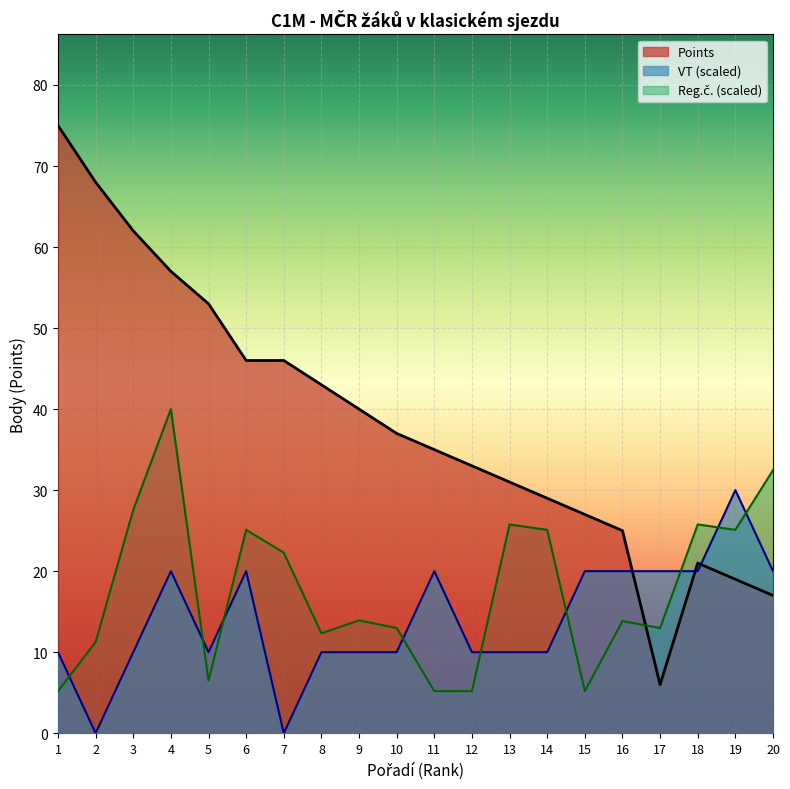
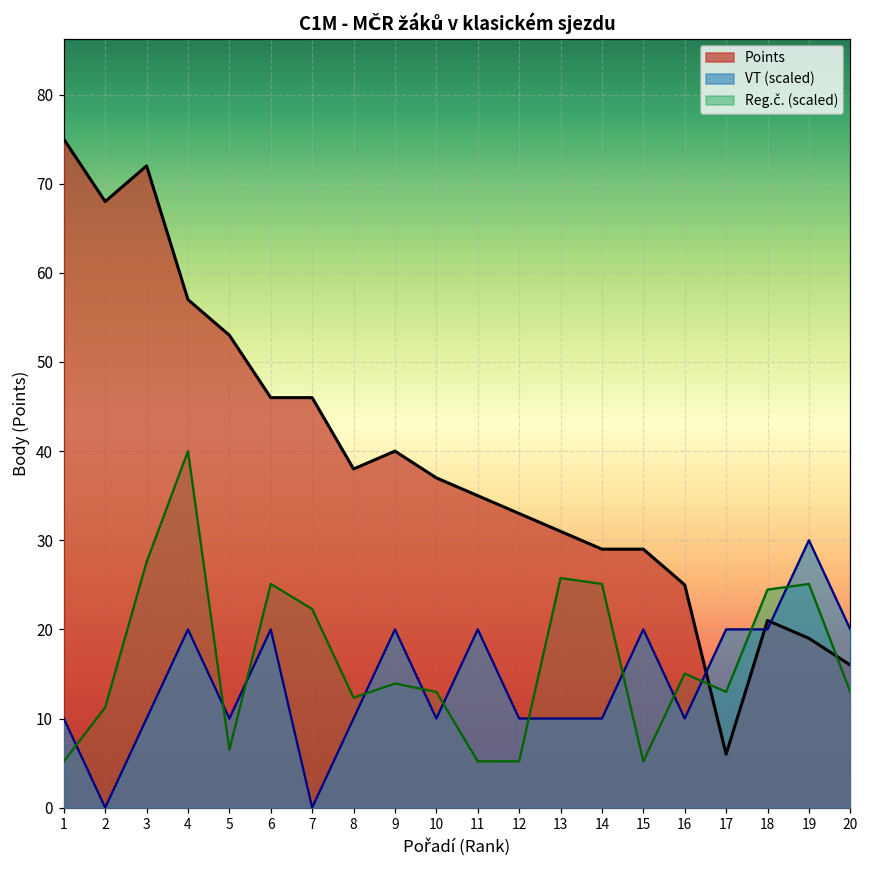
  {
    "Points": {
      "1": 75,
      "2": 68,
-     "3": 62,
+     "3": 72,
      "4": 57,
      "5": 53,
      "6": 46,
      "7": 46,
-     "8": 43,
+     "8": 38,
      "9": 40,
      "10": 37,
      "11": 35,
      "12": 33,
      "13": 31,
      "14": 29,
-     "15": 27,
+     "15": 29,
      "16": 25,
      "17": 6,
      "18": 21,
      "19": 19,
-     "20": 17
+     "20": 16
    },
    "VT (scaled)": {
      "1": 10,
      "2": 0,
      "3": 10,
      "4": 20,
      "5": 10,
      "6": 20,
      "7": 0,
      "8": 10,
-     "9": 10,
+     "9": 20,
      "10": 10,
      "11": 20,
      "12": 10,
      "13": 10,
      "14": 10,
      "15": 20,
-     "16": 20,
+     "16": 10,
      "17": 20,
      "18": 20,
      "19": 30,
      "20": 20
    },
    "Reg.č. (scaled)": {
      "1": 5,
      "2": 11,
      "3": 28,
      "4": 40,
      "5": 6,
      "6": 25,
      "7": 22,
      "8": 12,
      "9": 14,
      "10": 13,
      "11": 5,
      "12": 5,
      "13": 26,
      "14": 25,
      "15": 5,
-     "16": 14,
+     "16": 15,
      "17": 13,
-     "18": 26,
+     "18": 24,
      "19": 25,
-     "20": 32
+     "20": 13
    }
  }
